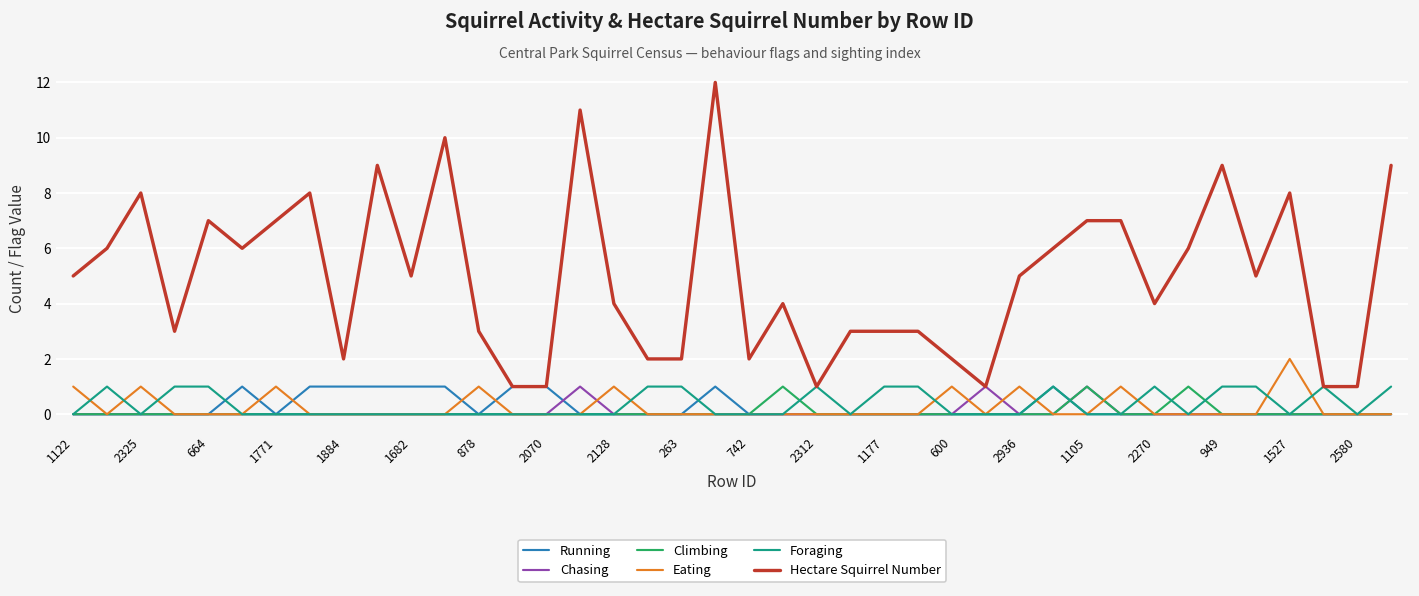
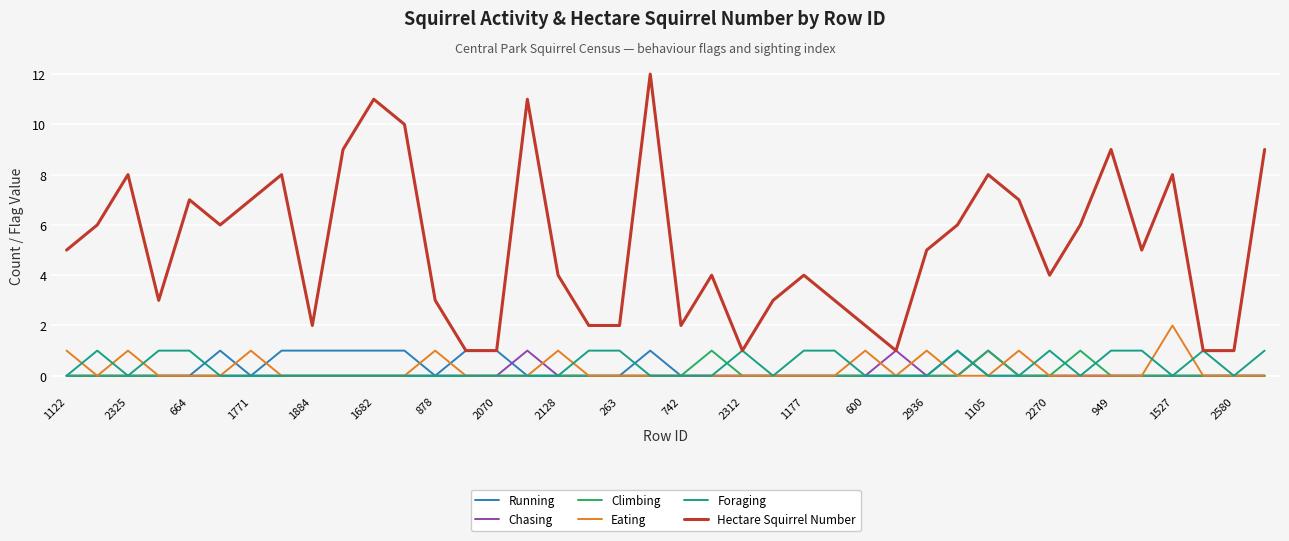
  {
    "Running": {
      "1884": 1,
      "1682": 1
    },
    "Eating": {
      "1122": 1,
      "2325": 1,
      "1771": 1,
      "878": 1,
      "2128": 1,
      "600": 1,
      "2936": 1,
      "1527": 2
    },
    "Hectare Squirrel Number": {
      "1122": 5,
      "2325": 8,
      "664": 7,
      "1771": 7,
      "1884": 2,
-     "1682": 5,
+     "1682": 11,
      "878": 3,
      "2128": 4,
      "263": 2,
      "742": 2,
-     "1177": 3,
+     "1177": 4,
      "600": 2,
      "2936": 5,
-     "1105": 7,
+     "1105": 8,
      "2270": 4,
      "949": 9,
      "1527": 8,
      "2580": 1
    }
  }
